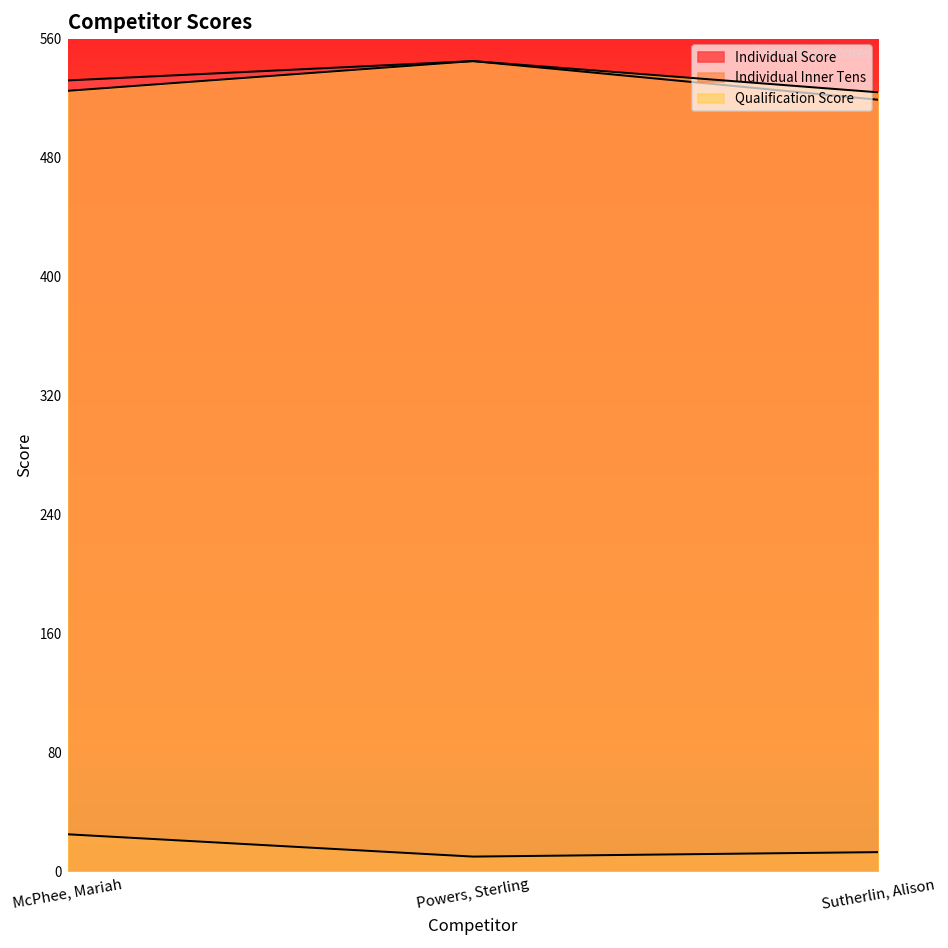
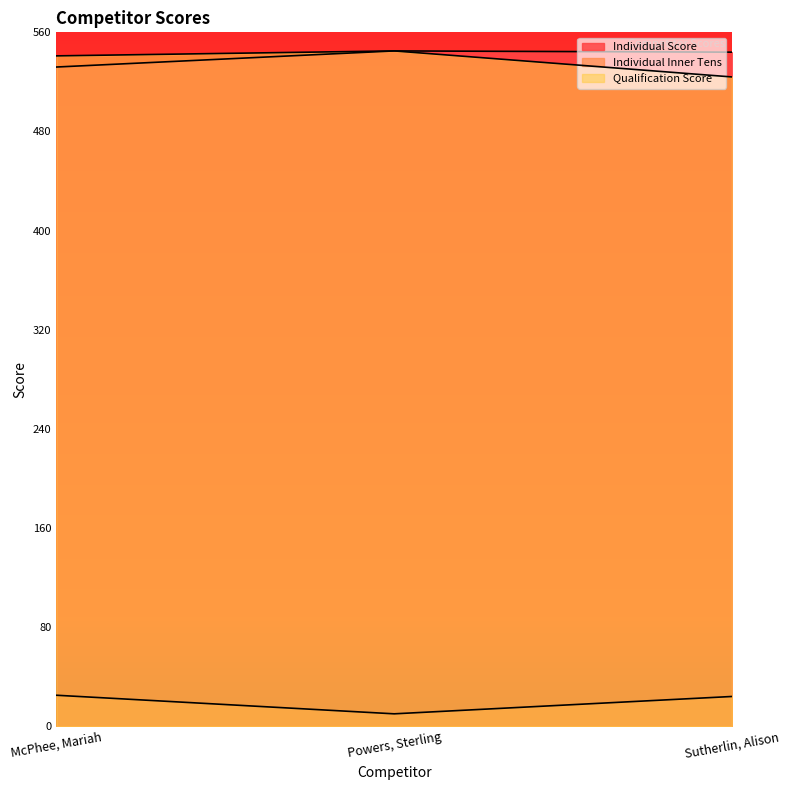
  {
    "Individual Score": {
      "McPhee, Mariah": 532,
-     "Sutherlin, Alison": 519
+     "Sutherlin, Alison": 544
    },
    "Individual Inner Tens": {
      "McPhee, Mariah": 25,
      "Powers, Sterling": 10,
-     "Sutherlin, Alison": 13
+     "Sutherlin, Alison": 24
    },
    "Qualification Score": {
-     "McPhee, Mariah": 525,
+     "McPhee, Mariah": 541,
      "Sutherlin, Alison": 524
    }
  }
